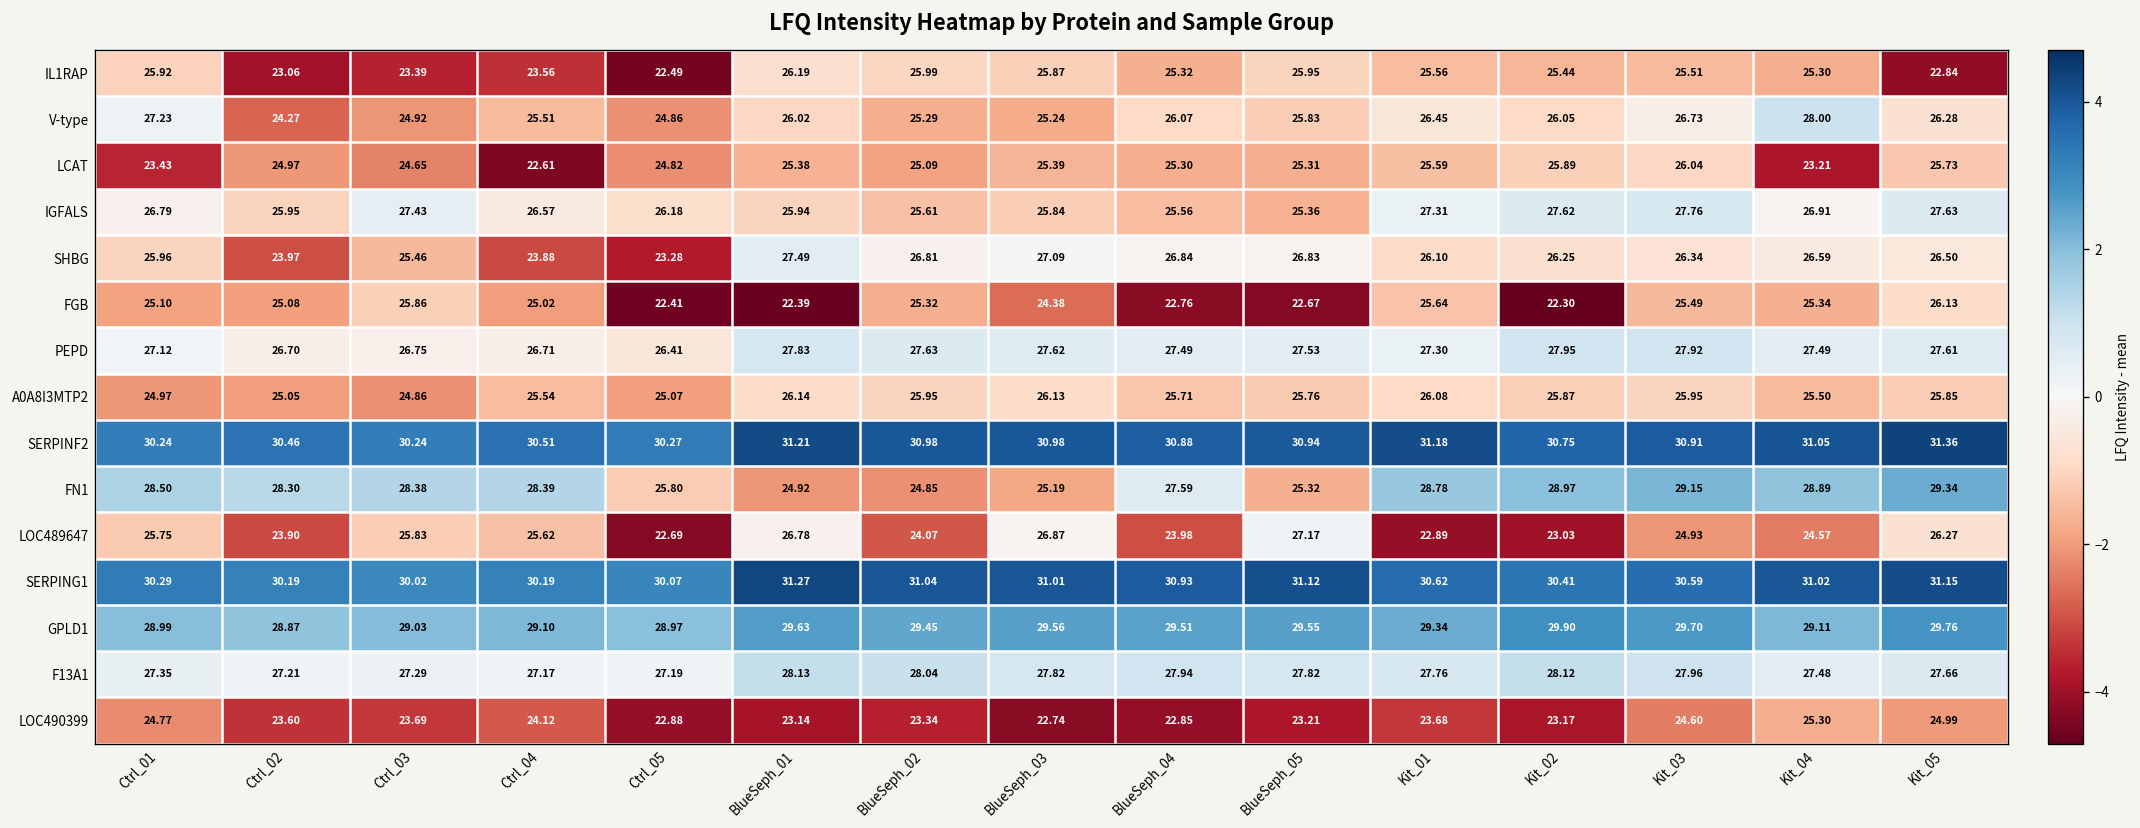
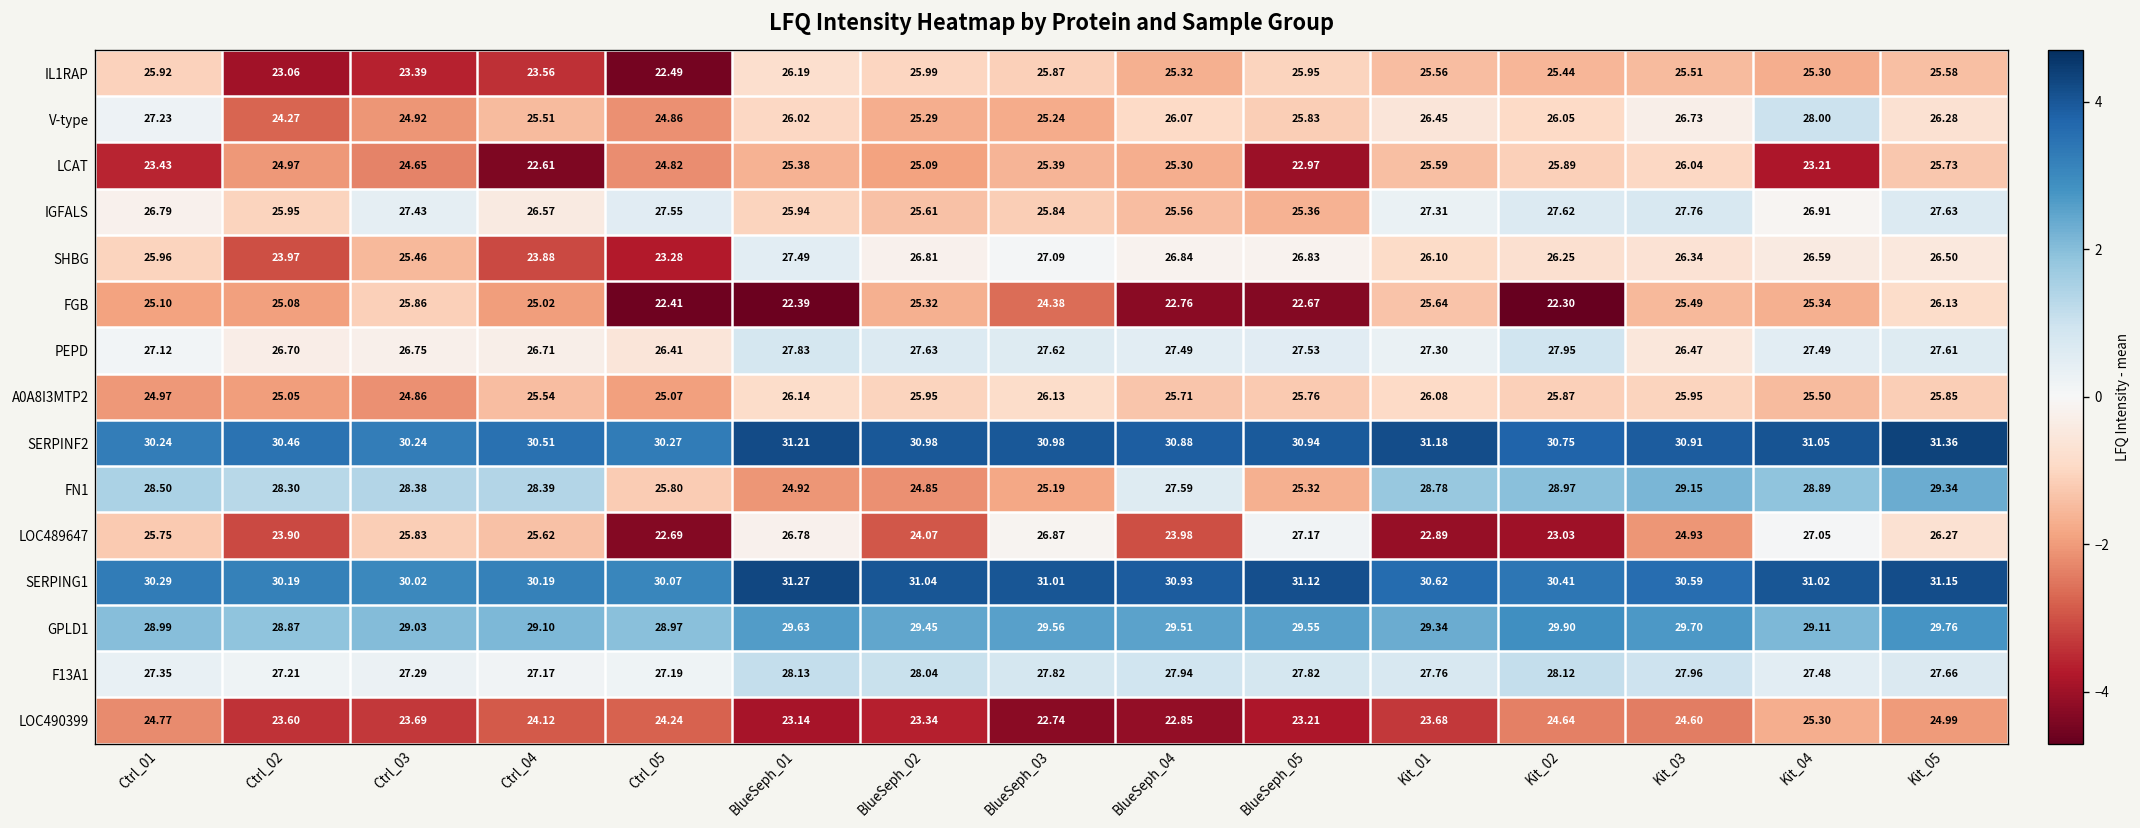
  {
    "IL1RAP": {
      "Ctrl_01": 25.92,
      "Ctrl_02": 23.06,
      "Ctrl_03": 23.39,
      "Ctrl_04": 23.56,
      "Ctrl_05": 22.49,
      "BlueSeph_01": 26.19,
      "BlueSeph_02": 25.99,
      "BlueSeph_03": 25.87,
      "BlueSeph_04": 25.32,
      "BlueSeph_05": 25.95,
      "Kit_01": 25.56,
      "Kit_02": 25.44,
      "Kit_03": 25.51,
      "Kit_04": 25.30,
-     "Kit_05": 22.84
+     "Kit_05": 25.58
    },
    "LCAT": {
      "Ctrl_01": 23.43,
      "Ctrl_02": 24.97,
      "Ctrl_03": 24.65,
      "Ctrl_04": 22.61,
      "Ctrl_05": 24.82,
      "BlueSeph_01": 25.38,
      "BlueSeph_02": 25.09,
      "BlueSeph_03": 25.39,
      "BlueSeph_04": 25.30,
-     "BlueSeph_05": 25.31,
+     "BlueSeph_05": 22.97,
      "Kit_01": 25.59,
      "Kit_02": 25.89,
      "Kit_03": 26.04,
      "Kit_04": 23.21,
      "Kit_05": 25.73
    },
    "IGFALS": {
      "Ctrl_01": 26.79,
      "Ctrl_02": 25.95,
      "Ctrl_03": 27.43,
      "Ctrl_04": 26.57,
-     "Ctrl_05": 26.18,
+     "Ctrl_05": 27.55,
      "BlueSeph_01": 25.94,
      "BlueSeph_02": 25.61,
      "BlueSeph_03": 25.84,
      "BlueSeph_04": 25.56,
      "BlueSeph_05": 25.36,
      "Kit_01": 27.31,
      "Kit_02": 27.62,
      "Kit_03": 27.76,
      "Kit_04": 26.91,
      "Kit_05": 27.63
    },
    "PEPD": {
      "Ctrl_01": 27.12,
      "Ctrl_02": 26.70,
      "Ctrl_03": 26.75,
      "Ctrl_04": 26.71,
      "Ctrl_05": 26.41,
      "BlueSeph_01": 27.83,
      "BlueSeph_02": 27.63,
      "BlueSeph_03": 27.62,
      "BlueSeph_04": 27.49,
      "BlueSeph_05": 27.53,
      "Kit_01": 27.30,
      "Kit_02": 27.95,
-     "Kit_03": 27.92,
+     "Kit_03": 26.47,
      "Kit_04": 27.49,
      "Kit_05": 27.61
    },
    "LOC489647": {
      "Ctrl_01": 25.75,
      "Ctrl_02": 23.90,
      "Ctrl_03": 25.83,
      "Ctrl_04": 25.62,
      "Ctrl_05": 22.69,
      "BlueSeph_01": 26.78,
      "BlueSeph_02": 24.07,
      "BlueSeph_03": 26.87,
      "BlueSeph_04": 23.98,
      "BlueSeph_05": 27.17,
      "Kit_01": 22.89,
      "Kit_02": 23.03,
      "Kit_03": 24.93,
-     "Kit_04": 24.57,
+     "Kit_04": 27.05,
      "Kit_05": 26.27
    },
    "LOC490399": {
      "Ctrl_01": 24.77,
      "Ctrl_02": 23.60,
      "Ctrl_03": 23.69,
      "Ctrl_04": 24.12,
-     "Ctrl_05": 22.88,
+     "Ctrl_05": 24.24,
      "BlueSeph_01": 23.14,
      "BlueSeph_02": 23.34,
      "BlueSeph_03": 22.74,
      "BlueSeph_04": 22.85,
      "BlueSeph_05": 23.21,
      "Kit_01": 23.68,
-     "Kit_02": 23.17,
+     "Kit_02": 24.64,
      "Kit_03": 24.60,
      "Kit_04": 25.30,
      "Kit_05": 24.99
    }
  }
